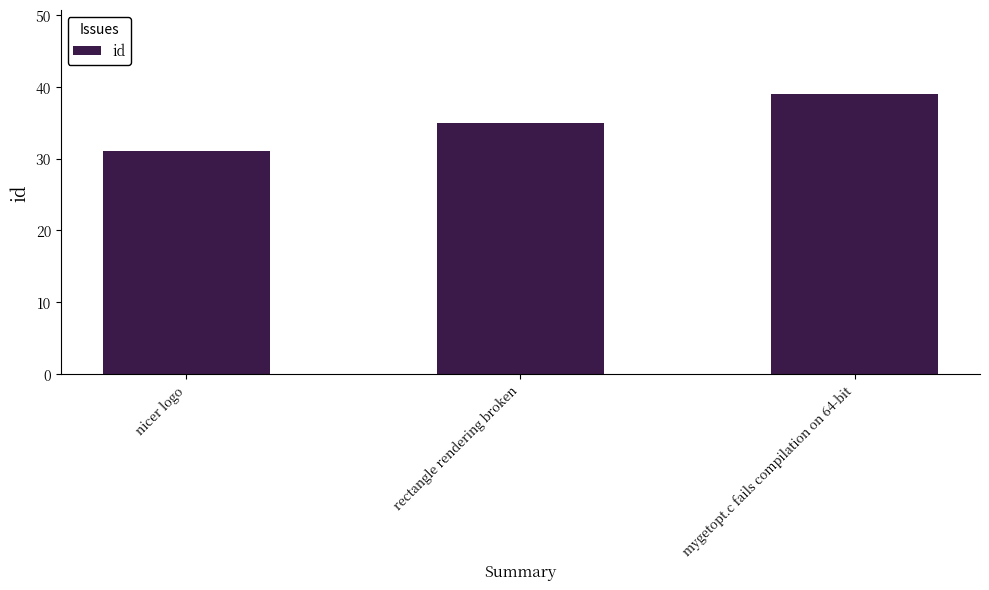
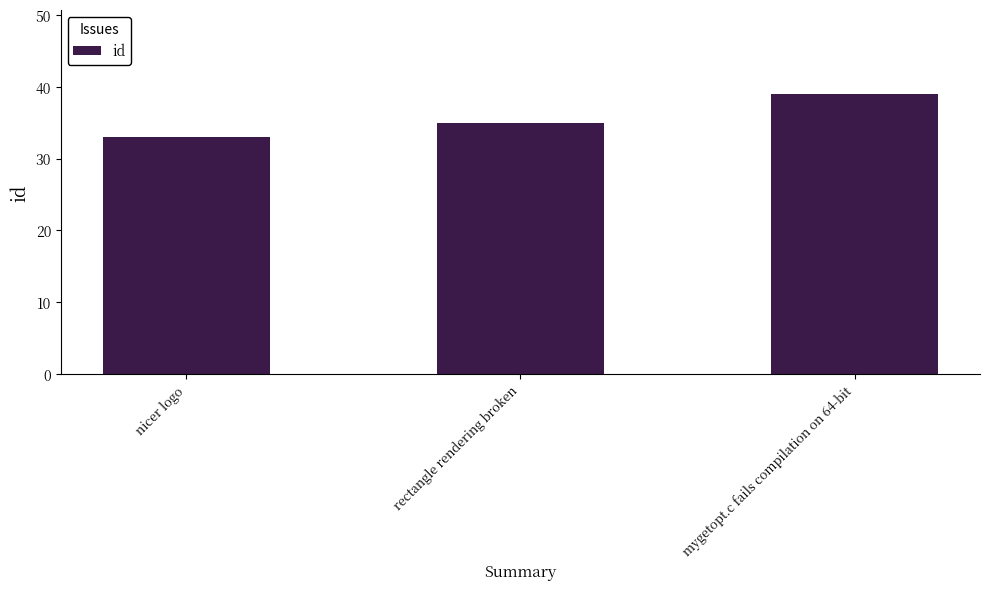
  {
-   "nicer logo": 31,
+   "nicer logo": 33,
    "rectangle rendering broken": 35,
    "mygetopt.c fails compilation on 64-bit": 39
  }
